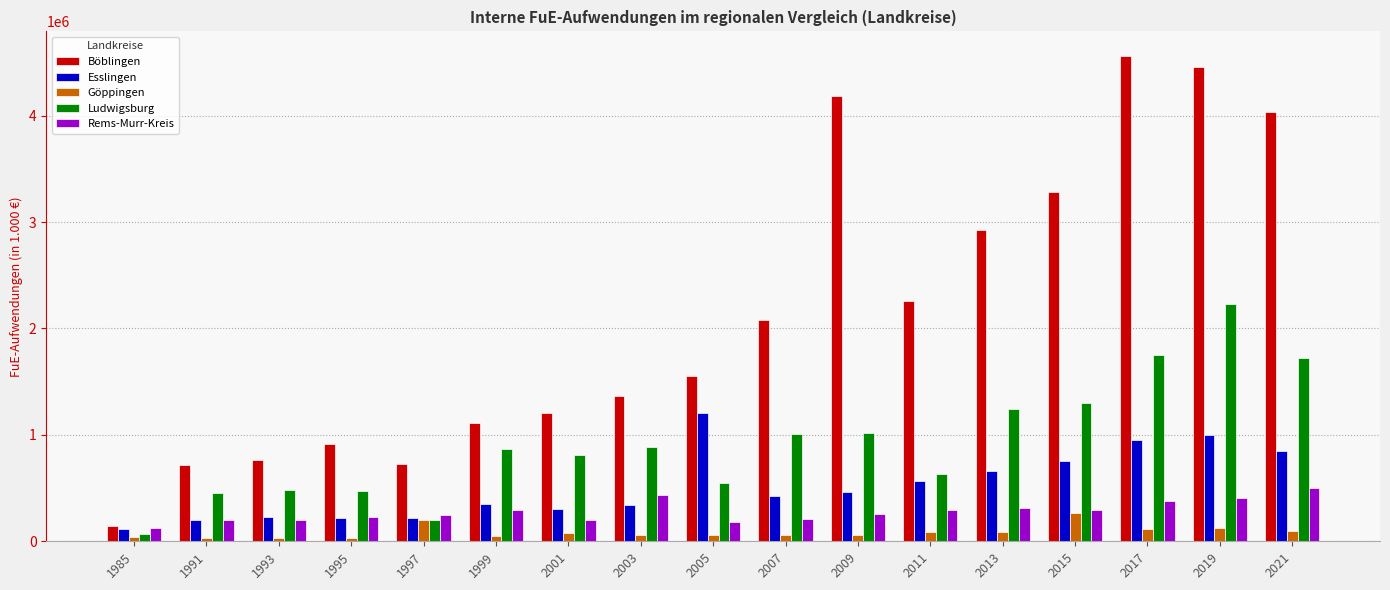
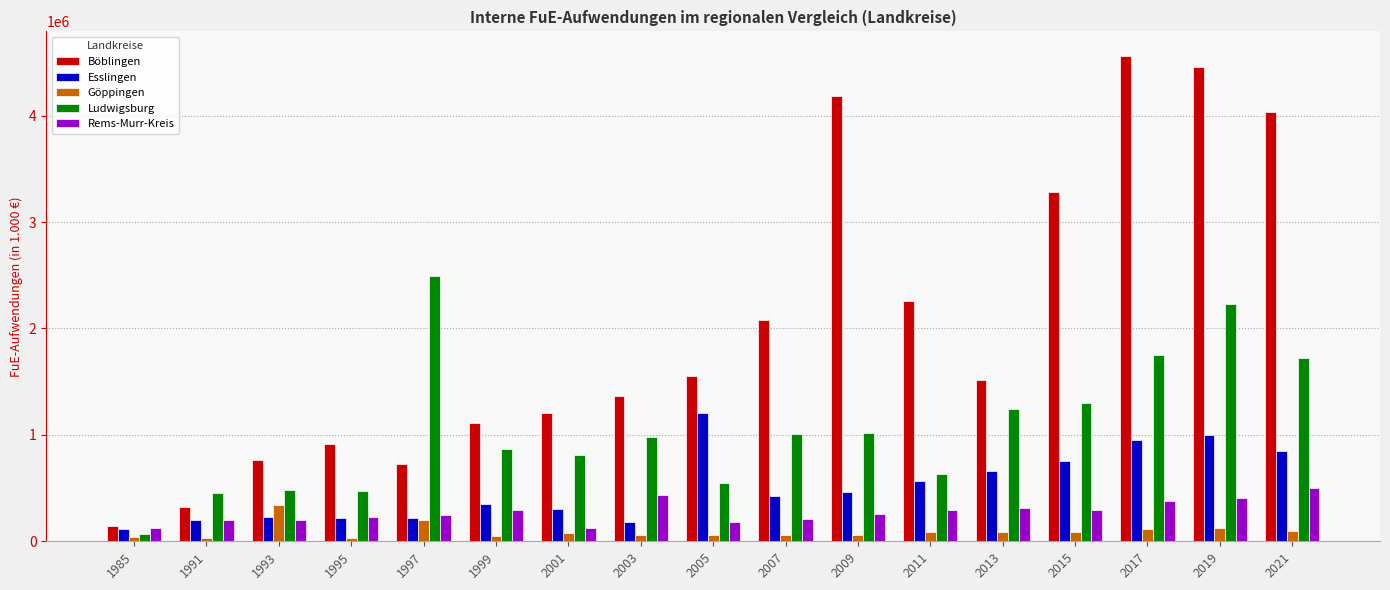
  {
    "Böblingen": {
      "1985": 150000,
-     "1991": 710000,
+     "1991": 320000,
      "1993": 760000,
      "1995": 920000,
      "1997": 720000,
      "1999": 1110000,
      "2001": 1210000,
      "2003": 1360000,
      "2005": 1560000,
      "2007": 2080000,
      "2009": 4180000,
      "2011": 2260000,
-     "2013": 2920000,
+     "2013": 1520000,
      "2015": 3290000,
      "2017": 4560000,
      "2019": 4460000,
      "2021": 4040000
    },
    "Esslingen": {
      "1985": 120000,
      "1991": 200000,
      "1993": 230000,
      "1995": 220000,
      "1997": 220000,
      "1999": 350000,
      "2001": 300000,
-     "2003": 340000,
+     "2003": 180000,
      "2005": 1210000,
      "2007": 430000,
      "2009": 460000,
      "2011": 570000,
      "2013": 660000,
      "2015": 750000,
      "2017": 950000,
      "2019": 990000,
      "2021": 850000
    },
    "Göppingen": {
      "1985": 40000,
      "1991": 30000,
-     "1993": 40000,
+     "1993": 340000,
      "1995": 30000,
      "1997": 200000,
      "1999": 50000,
      "2001": 80000,
      "2003": 50000,
      "2005": 60000,
      "2007": 50000,
      "2009": 60000,
      "2011": 90000,
      "2013": 90000,
-     "2015": 260000,
+     "2015": 90000,
      "2017": 120000,
      "2019": 120000,
      "2021": 100000
    },
    "Ludwigsburg": {
      "1985": 70000,
      "1991": 450000,
      "1993": 480000,
      "1995": 470000,
-     "1997": 200000,
+     "1997": 2490000,
      "1999": 870000,
      "2001": 810000,
-     "2003": 890000,
+     "2003": 980000,
      "2005": 550000,
      "2007": 1010000,
      "2009": 1020000,
      "2011": 630000,
      "2013": 1250000,
      "2015": 1300000,
      "2017": 1750000,
      "2019": 2230000,
      "2021": 1720000
    },
    "Rems-Murr-Kreis": {
      "1985": 130000,
      "1991": 200000,
      "1993": 200000,
      "1995": 230000,
      "1997": 240000,
      "1999": 300000,
-     "2001": 200000,
+     "2001": 120000,
      "2003": 430000,
      "2005": 180000,
      "2007": 210000,
      "2009": 260000,
      "2011": 290000,
      "2013": 310000,
      "2015": 300000,
      "2017": 380000,
      "2019": 410000,
      "2021": 500000
    }
  }
